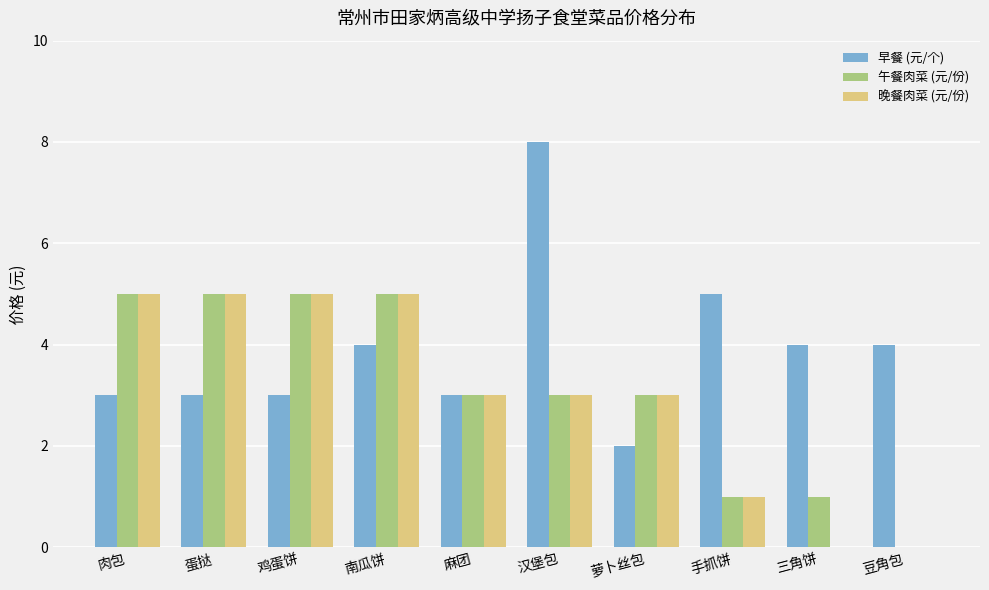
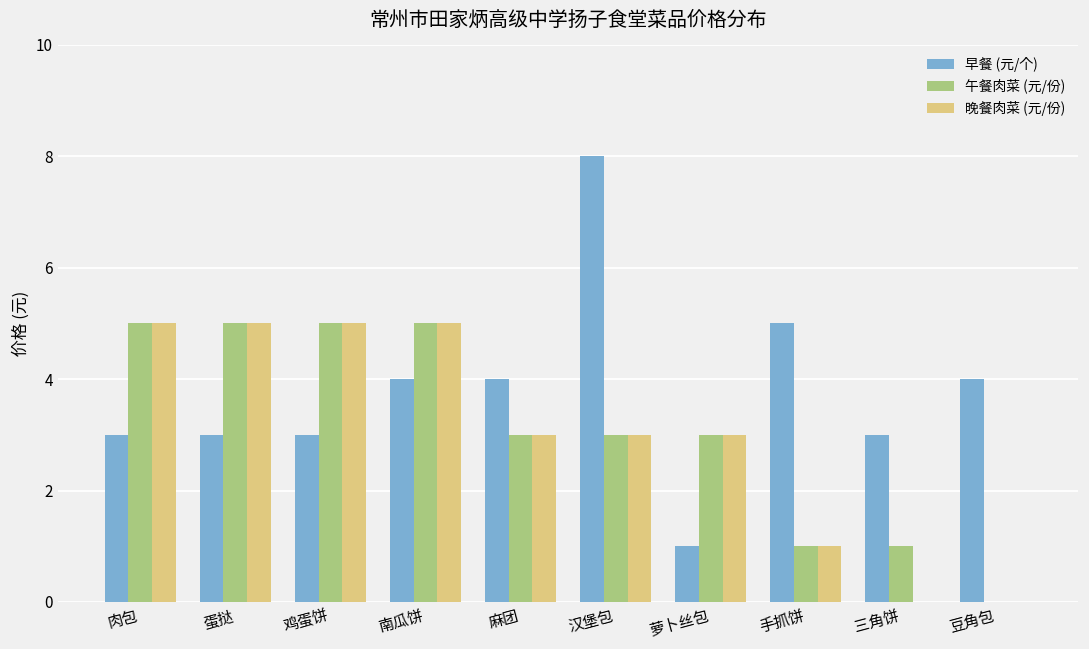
  {
    "早餐 (元/个)": {
      "肉包": 3,
      "蛋挞": 3,
      "鸡蛋饼": 3,
      "南瓜饼": 4,
-     "麻团": 3,
+     "麻团": 4,
      "汉堡包": 8,
-     "萝卜丝包": 2,
+     "萝卜丝包": 1,
      "手抓饼": 5,
-     "三角饼": 4,
+     "三角饼": 3,
      "豆角包": 4
    }
  }
